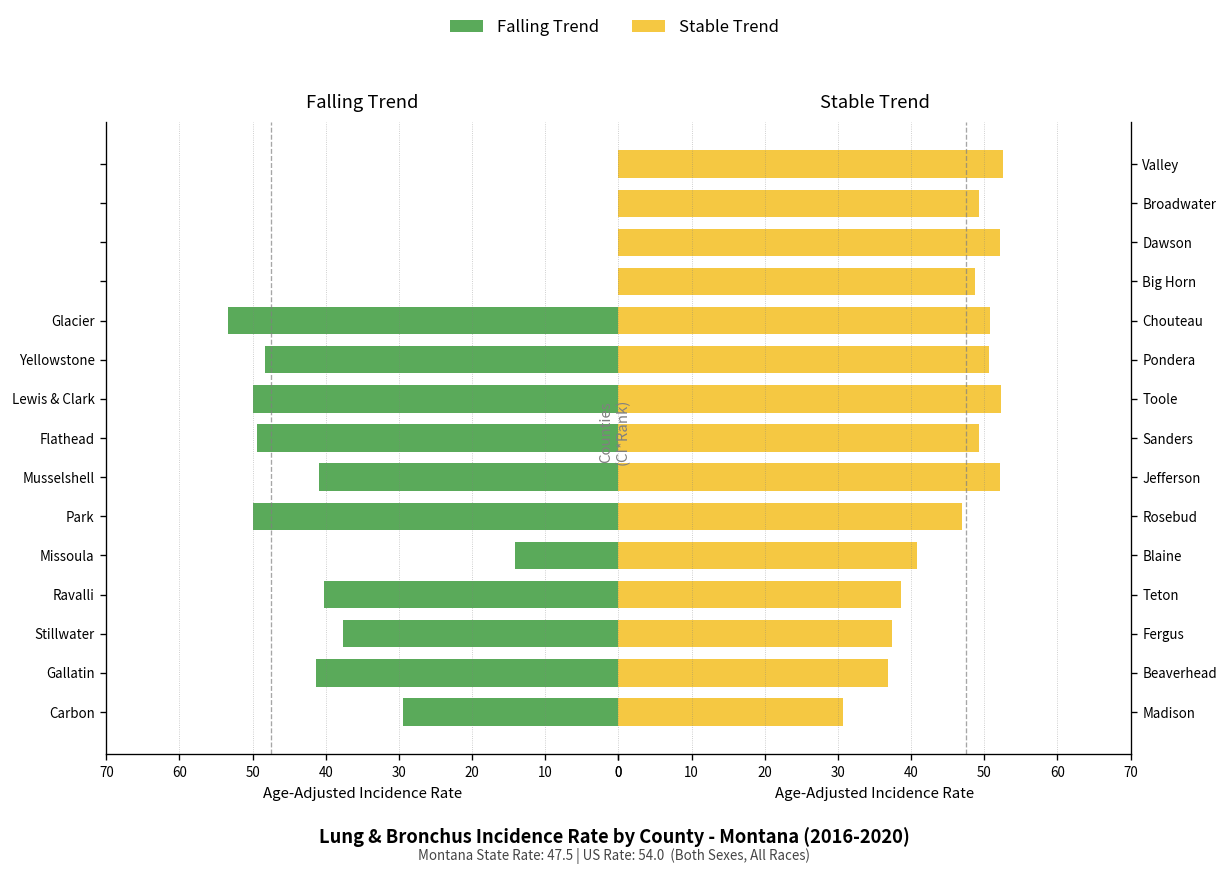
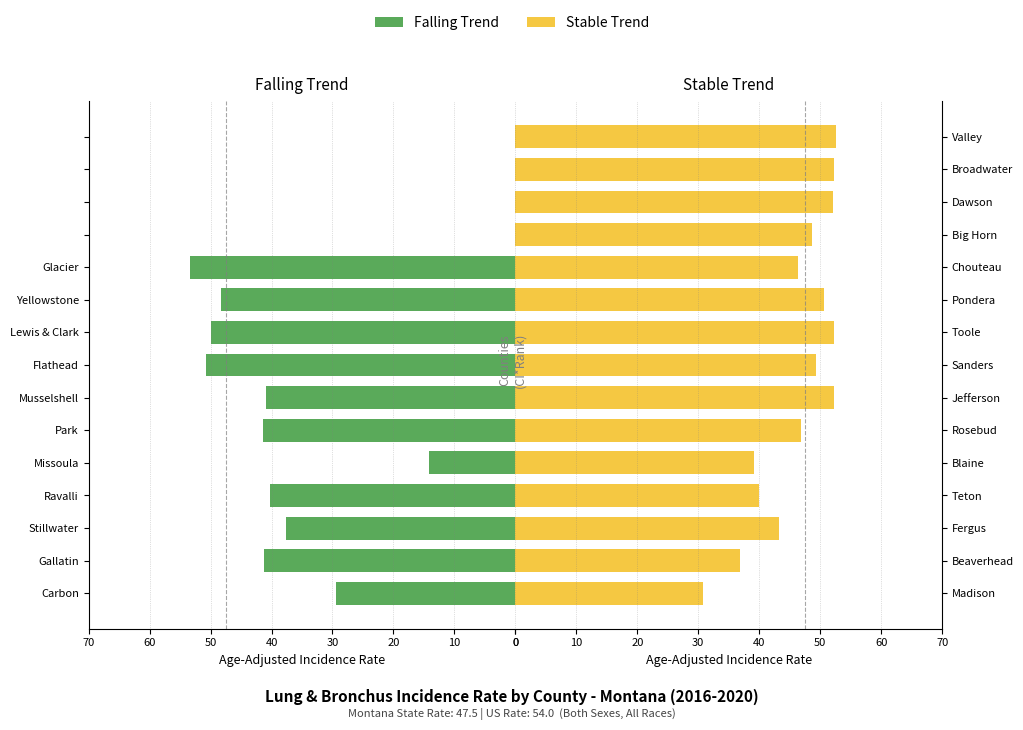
  {
    "Falling Trend": {
      "Glacier": 53,
      "Yellowstone": 48,
      "Lewis & Clark": 50,
-     "Flathead": 49,
+     "Flathead": 51,
      "Musselshell": 41,
-     "Park": 50,
+     "Park": 41,
      "Missoula": 14,
      "Ravalli": 40,
      "Stillwater": 38,
      "Gallatin": 41,
      "Carbon": 30
    },
    "Stable Trend": {
      "Valley": 53,
-     "Broadwater": 49,
+     "Broadwater": 52,
      "Dawson": 52,
      "Big Horn": 49,
-     "Chouteau": 51,
+     "Chouteau": 46,
      "Pondera": 51,
      "Toole": 52,
      "Sanders": 49,
      "Jefferson": 52,
      "Rosebud": 47,
-     "Blaine": 41,
-     "Teton": 39,
-     "Fergus": 37,
+     "Blaine": 39,
+     "Teton": 40,
+     "Fergus": 43,
      "Beaverhead": 37,
      "Madison": 31
    }
  }
